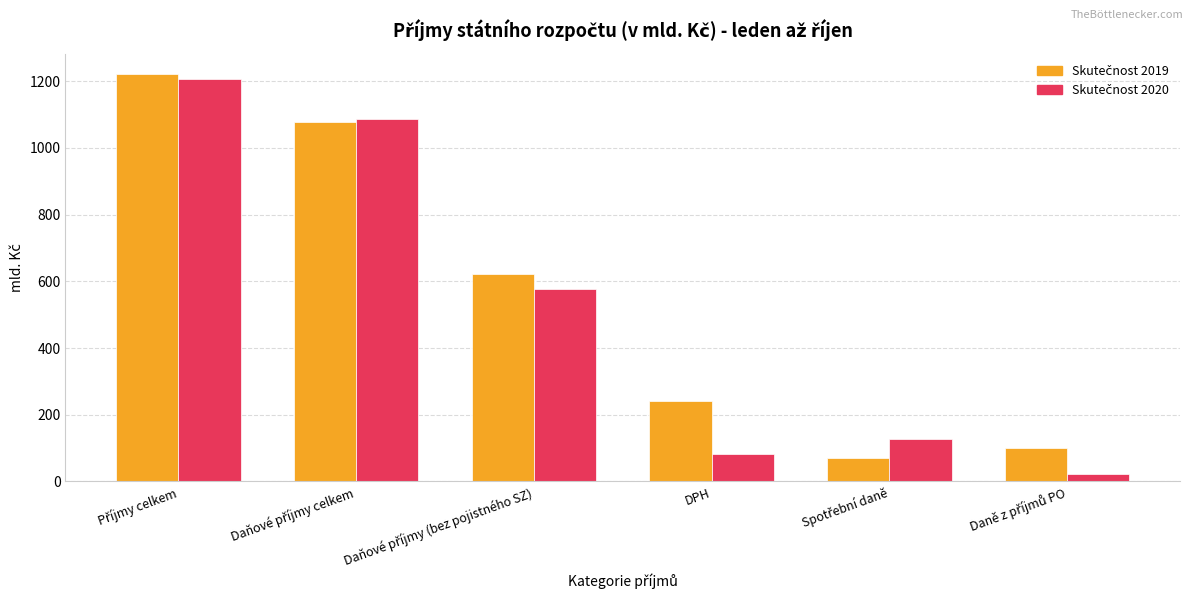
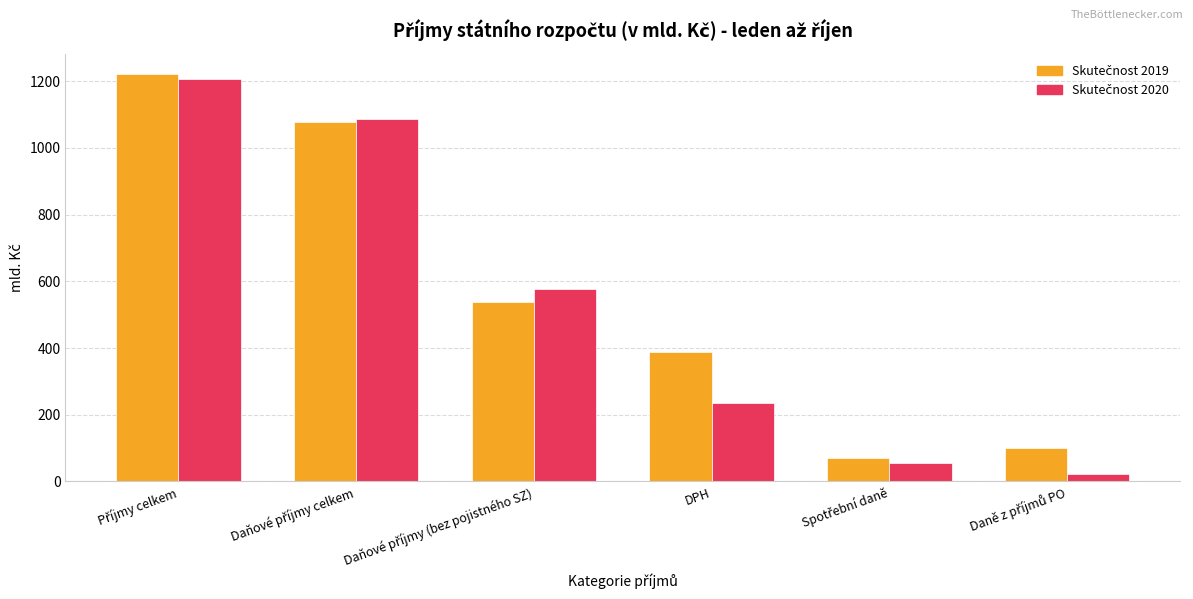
  {
    "Skutečnost 2019": {
      "Příjmy celkem": 1220,
      "Daňové příjmy celkem": 1080,
-     "Daňové příjmy (bez pojistného SZ)": 620,
-     "DPH": 240,
+     "Daňové příjmy (bez pojistného SZ)": 540,
+     "DPH": 390,
      "Spotřební daně": 70,
      "Daně z příjmů PO": 100
    },
    "Skutečnost 2020": {
      "Příjmy celkem": 1210,
      "Daňové příjmy celkem": 1090,
      "Daňové příjmy (bez pojistného SZ)": 580,
-     "DPH": 80,
-     "Spotřební daně": 130,
+     "DPH": 240,
+     "Spotřební daně": 60,
      "Daně z příjmů PO": 20
    }
  }
